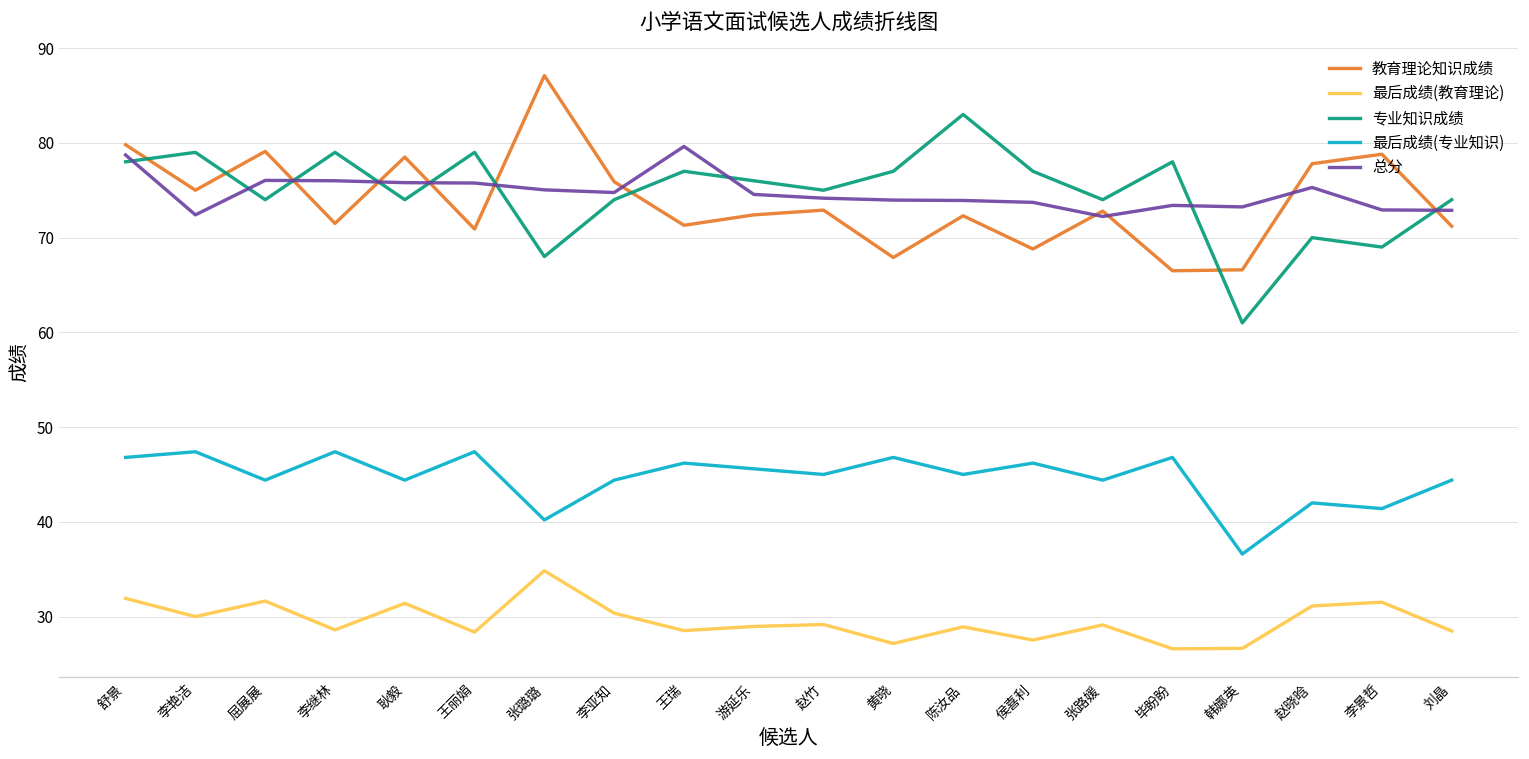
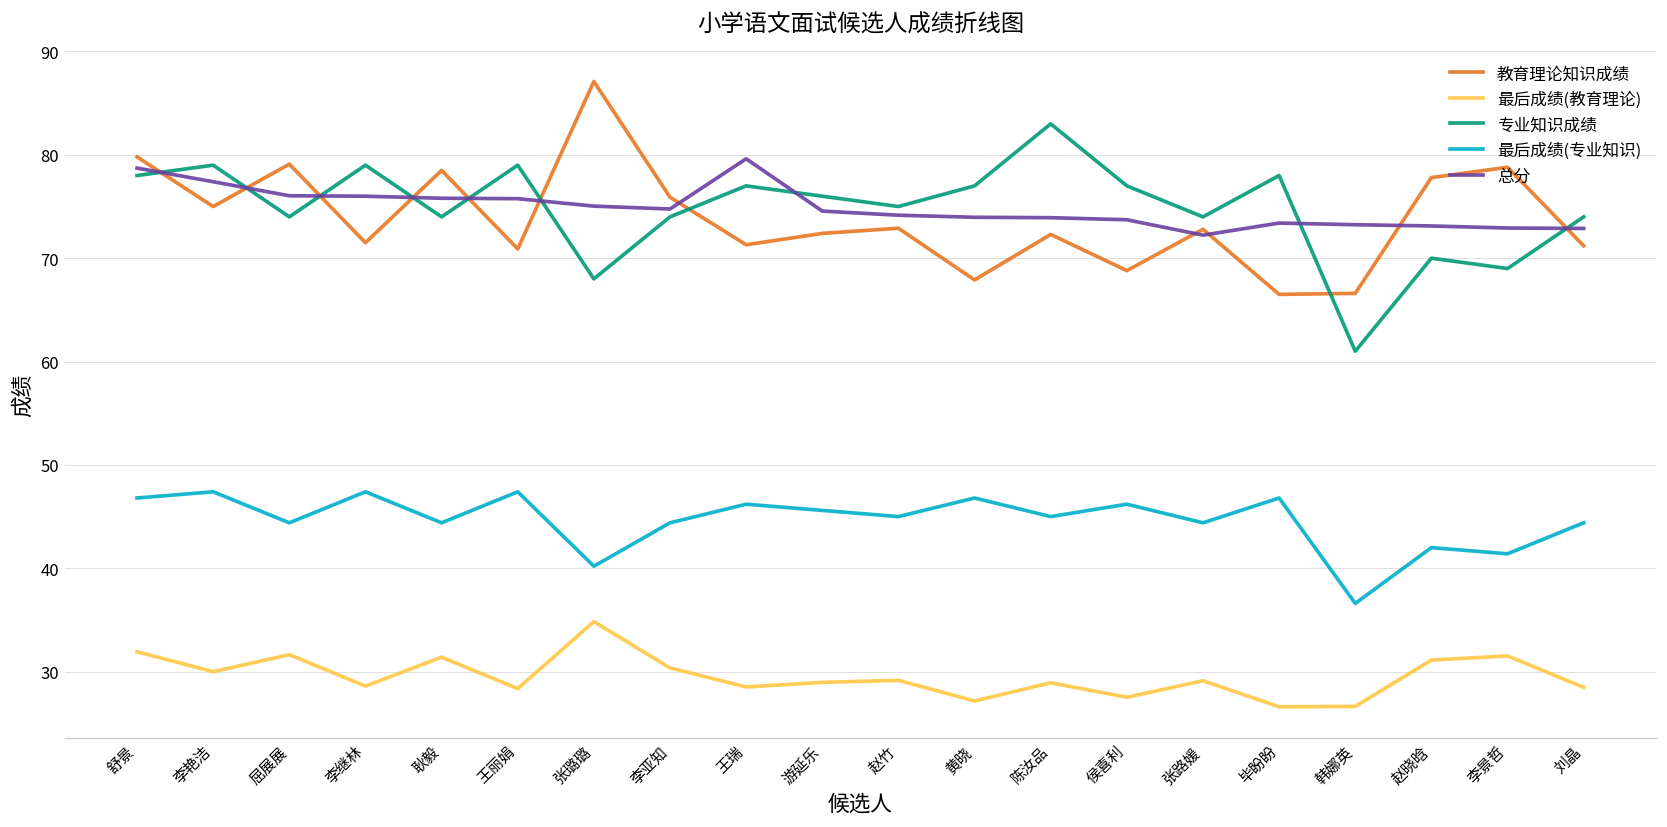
  {
    "教育理论知识成绩": {
      "舒景": 80,
      "李艳洁": 75,
      "屈展展": 79,
      "李继林": 72,
      "耿毅": 79,
      "王丽娟": 71,
      "张璐璐": 87,
      "李亚知": 76,
      "王瑞": 71,
      "游延乐": 72,
      "赵竹": 73,
      "黄晓": 68,
      "陈汝品": 72,
      "侯喜利": 69,
      "张路媛": 73,
      "毕盼盼": 67,
      "韩娜英": 67,
      "赵晓晗": 78,
      "李景哲": 79,
      "刘晶": 71
    },
    "最后成绩(教育理论)": {
      "舒景": 32,
      "李艳洁": 30,
      "屈展展": 32,
      "李继林": 29,
      "耿毅": 31,
      "王丽娟": 28,
      "张璐璐": 35,
      "李亚知": 30,
      "王瑞": 29,
      "游延乐": 29,
      "赵竹": 29,
      "黄晓": 27,
      "陈汝品": 29,
      "侯喜利": 28,
      "张路媛": 29,
      "毕盼盼": 27,
      "韩娜英": 27,
      "赵晓晗": 31,
      "李景哲": 32,
      "刘晶": 28
    },
    "专业知识成绩": {
      "舒景": 78,
      "李艳洁": 79,
      "屈展展": 74,
      "李继林": 79,
      "耿毅": 74,
      "王丽娟": 79,
      "张璐璐": 68,
      "李亚知": 74,
      "王瑞": 77,
      "游延乐": 76,
      "赵竹": 75,
      "黄晓": 77,
      "陈汝品": 83,
      "侯喜利": 77,
      "张路媛": 74,
      "毕盼盼": 78,
      "韩娜英": 61,
      "赵晓晗": 70,
      "李景哲": 69,
      "刘晶": 74
    },
    "最后成绩(专业知识)": {
      "舒景": 47,
      "李艳洁": 47,
      "屈展展": 44,
      "李继林": 47,
      "耿毅": 44,
      "王丽娟": 47,
      "张璐璐": 40,
      "李亚知": 44,
      "王瑞": 46,
      "游延乐": 46,
      "赵竹": 45,
      "黄晓": 47,
      "陈汝品": 45,
      "侯喜利": 46,
      "张路媛": 44,
      "毕盼盼": 47,
      "韩娜英": 37,
      "赵晓晗": 42,
      "李景哲": 41,
      "刘晶": 44
    },
    "总分": {
      "舒景": 79,
-     "李艳洁": 72,
+     "李艳洁": 77,
      "屈展展": 76,
      "李继林": 76,
      "耿毅": 76,
      "王丽娟": 76,
      "张璐璐": 75,
      "李亚知": 75,
      "王瑞": 80,
      "游延乐": 75,
      "赵竹": 74,
      "黄晓": 74,
      "陈汝品": 74,
      "侯喜利": 74,
      "张路媛": 72,
      "毕盼盼": 73,
      "韩娜英": 73,
-     "赵晓晗": 75,
+     "赵晓晗": 73,
      "李景哲": 73,
      "刘晶": 73
    }
  }
